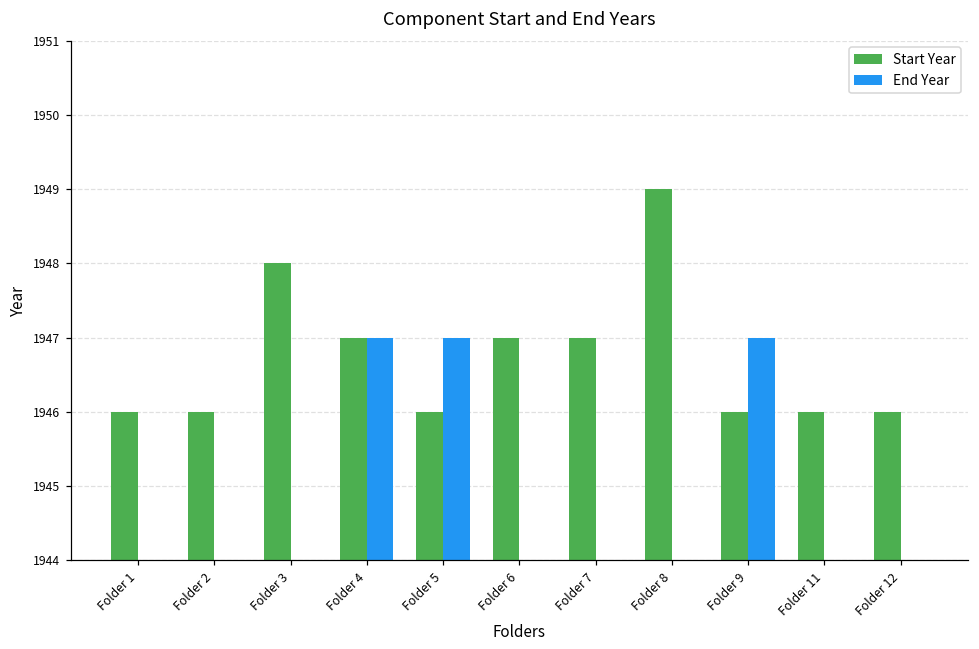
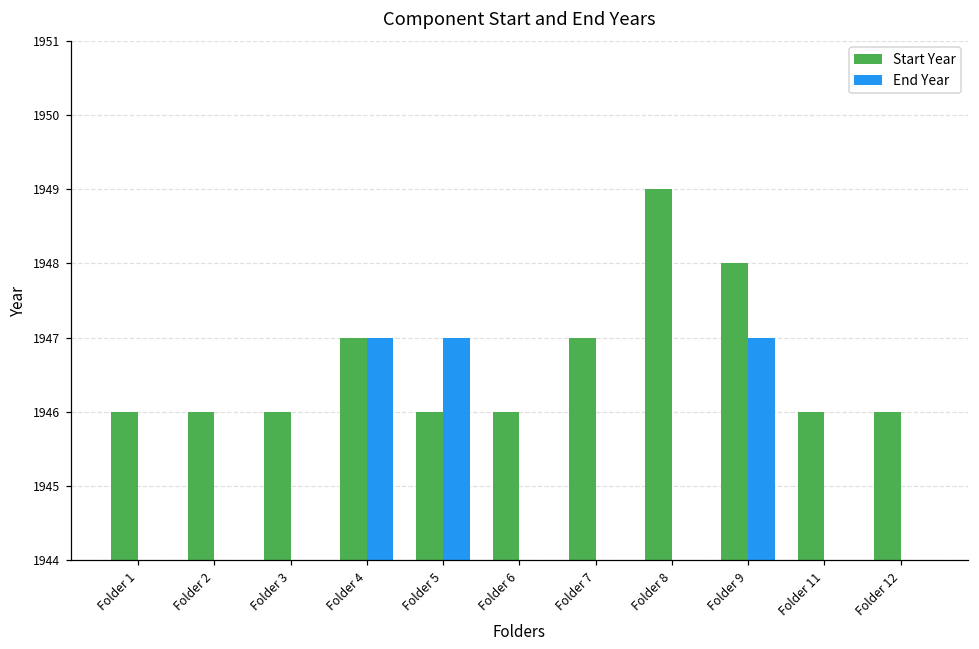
  {
    "Start Year": {
      "Folder 1": 1946,
      "Folder 2": 1946,
-     "Folder 3": 1948,
+     "Folder 3": 1946,
      "Folder 4": 1947,
      "Folder 5": 1946,
-     "Folder 6": 1947,
+     "Folder 6": 1946,
      "Folder 7": 1947,
      "Folder 8": 1949,
-     "Folder 9": 1946,
+     "Folder 9": 1948,
      "Folder 11": 1946,
      "Folder 12": 1946
    },
    "End Year": {
      "Folder 4": 1947,
      "Folder 5": 1947,
      "Folder 9": 1947
    }
  }
